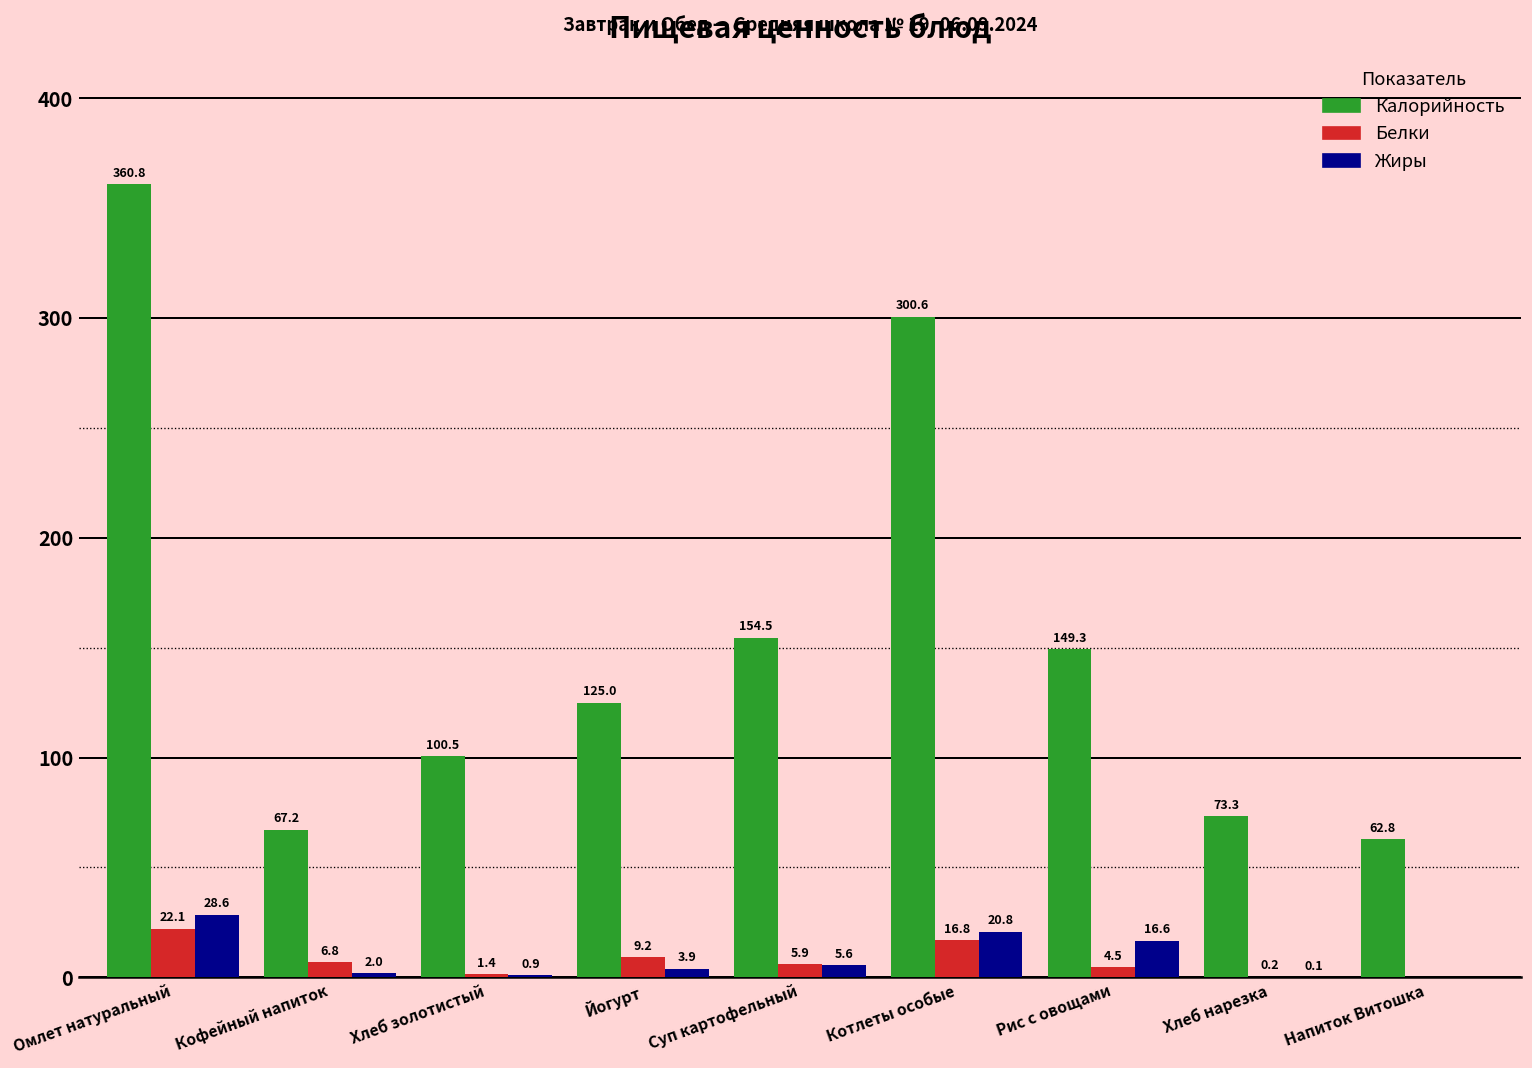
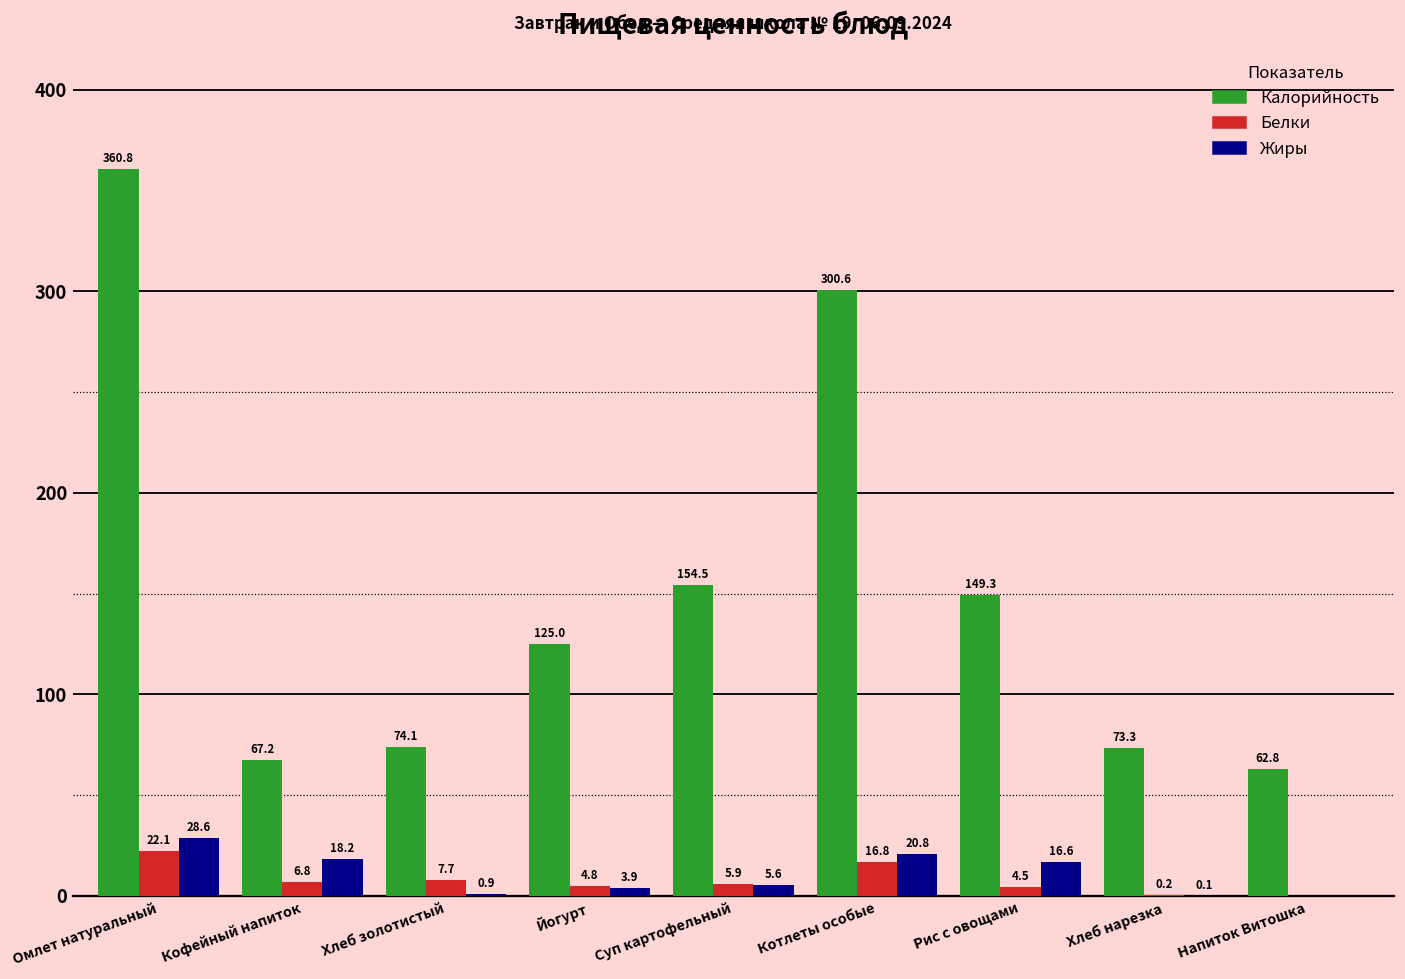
  {
    "Калорийность": {
      "Омлет натуральный": 360.8,
      "Кофейный напиток": 67.2,
-     "Хлеб золотистый": 100.5,
+     "Хлеб золотистый": 74.1,
      "Йогурт": 125.0,
      "Суп картофельный": 154.5,
      "Котлеты особые": 300.6,
      "Рис с овощами": 149.3,
      "Хлеб нарезка": 73.3,
      "Напиток Витошка": 62.8
    },
    "Белки": {
      "Омлет натуральный": 22.1,
      "Кофейный напиток": 6.8,
-     "Хлеб золотистый": 1.4,
-     "Йогурт": 9.2,
+     "Хлеб золотистый": 7.7,
+     "Йогурт": 4.8,
      "Суп картофельный": 5.9,
      "Котлеты особые": 16.8,
      "Рис с овощами": 4.5,
      "Хлеб нарезка": 0.2
    },
    "Жиры": {
      "Омлет натуральный": 28.6,
-     "Кофейный напиток": 2.0,
+     "Кофейный напиток": 18.2,
      "Хлеб золотистый": 0.9,
      "Йогурт": 3.9,
      "Суп картофельный": 5.6,
      "Котлеты особые": 20.8,
      "Рис с овощами": 16.6,
      "Хлеб нарезка": 0.1
    }
  }
